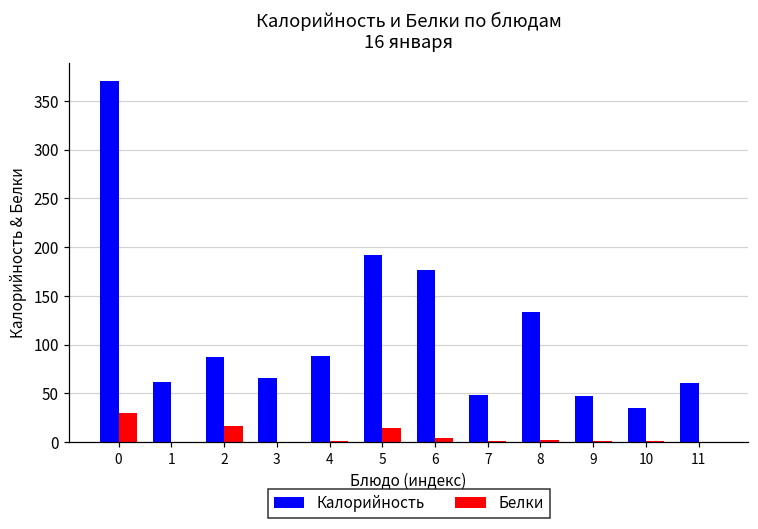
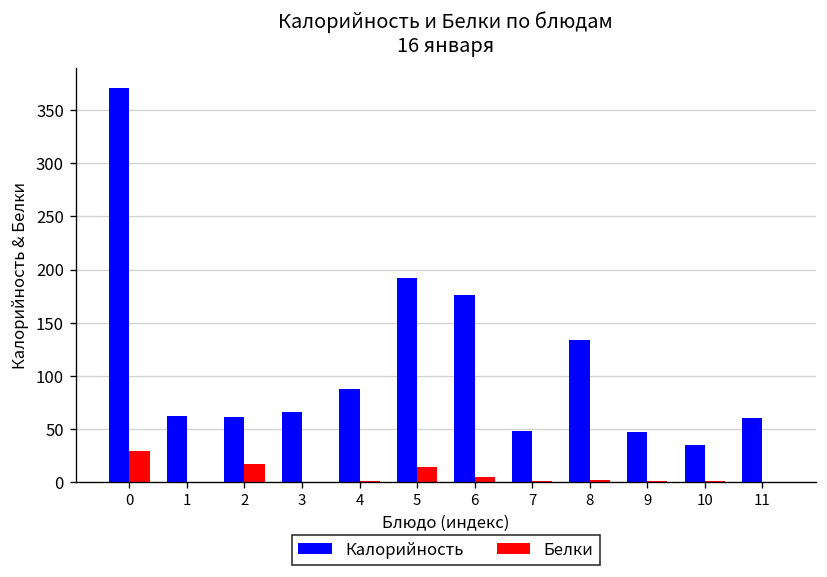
  {
    "Калорийность": {
      "0": 370,
      "1": 60,
-     "2": 90,
+     "2": 60,
      "3": 70,
      "4": 90,
      "5": 190,
      "6": 180,
      "7": 50,
      "8": 130,
      "9": 50,
      "10": 30,
      "11": 60
    },
    "Белки": {
      "0": 30,
      "2": 20,
      "5": 10,
      "6": 0
    }
  }
